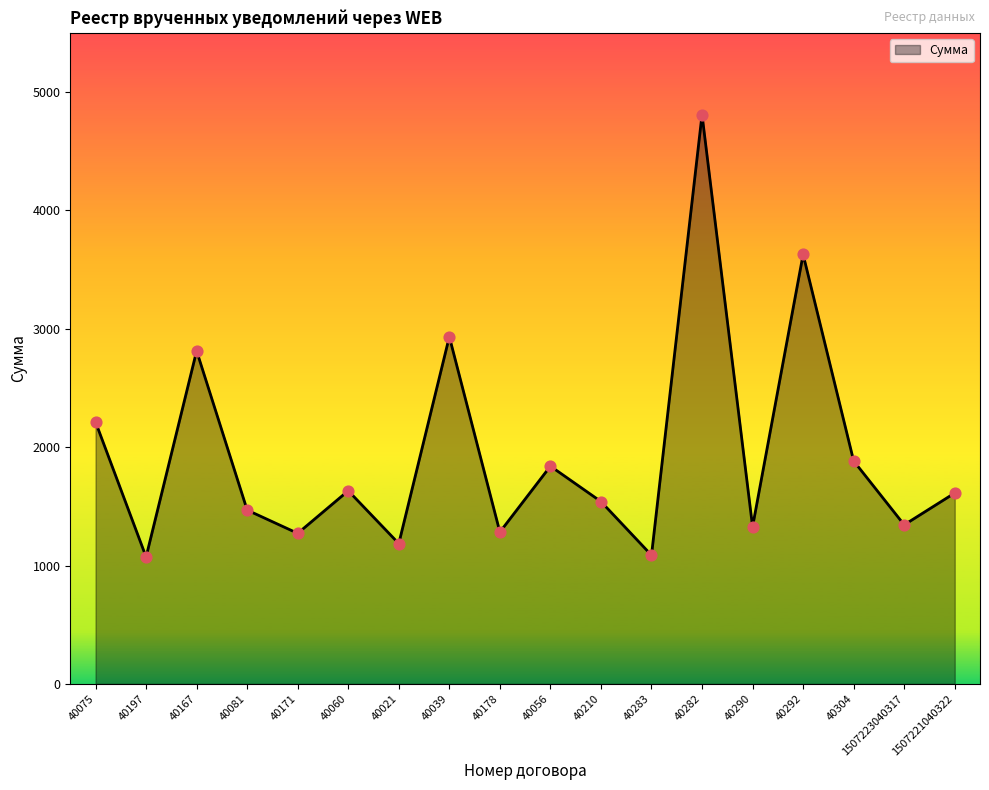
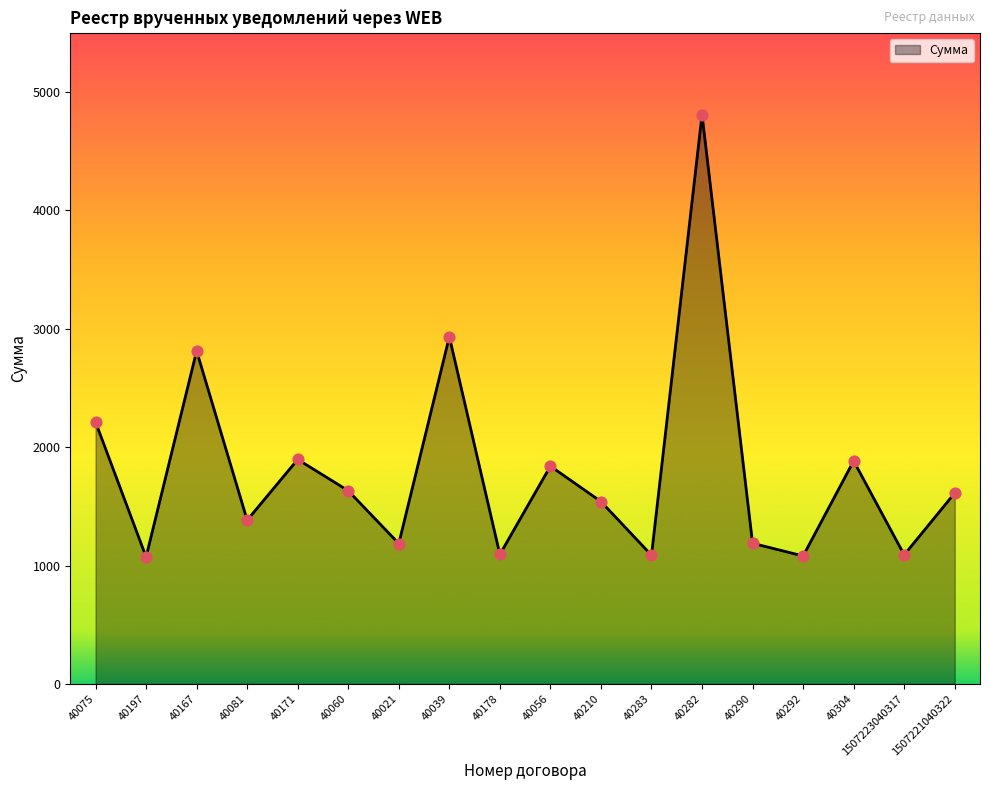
  {
    "40075": 2210,
    "40197": 1070,
    "40167": 2810,
-   "40081": 1470,
-   "40171": 1270,
+   "40081": 1380,
+   "40171": 1900,
    "40060": 1630,
    "40021": 1190,
    "40039": 2930,
-   "40178": 1280,
+   "40178": 1090,
    "40056": 1840,
    "40210": 1540,
    "40283": 1090,
    "40282": 4810,
-   "40290": 1330,
-   "40292": 3630,
+   "40290": 1190,
+   "40292": 1080,
    "40304": 1880,
-   "1507223040317": 1340,
+   "1507223040317": 1090,
    "1507221040322": 1610
  }
